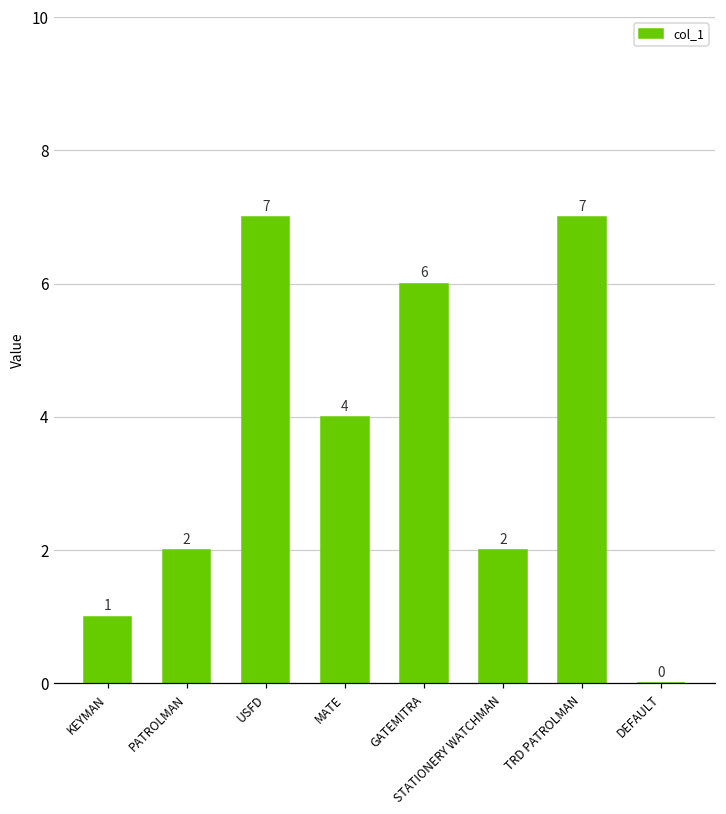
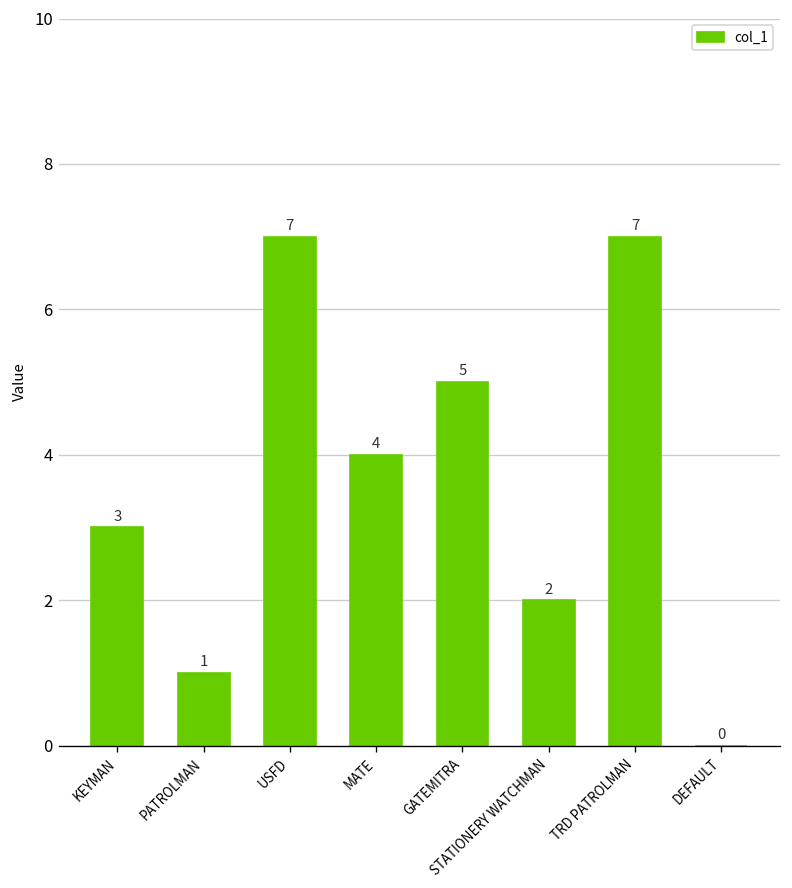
  {
-   "KEYMAN": 1,
-   "PATROLMAN": 2,
+   "KEYMAN": 3,
+   "PATROLMAN": 1,
    "USFD": 7,
    "MATE": 4,
-   "GATEMITRA": 6,
+   "GATEMITRA": 5,
    "STATIONERY WATCHMAN": 2,
    "TRD PATROLMAN": 7,
    "DEFAULT": 0
  }
